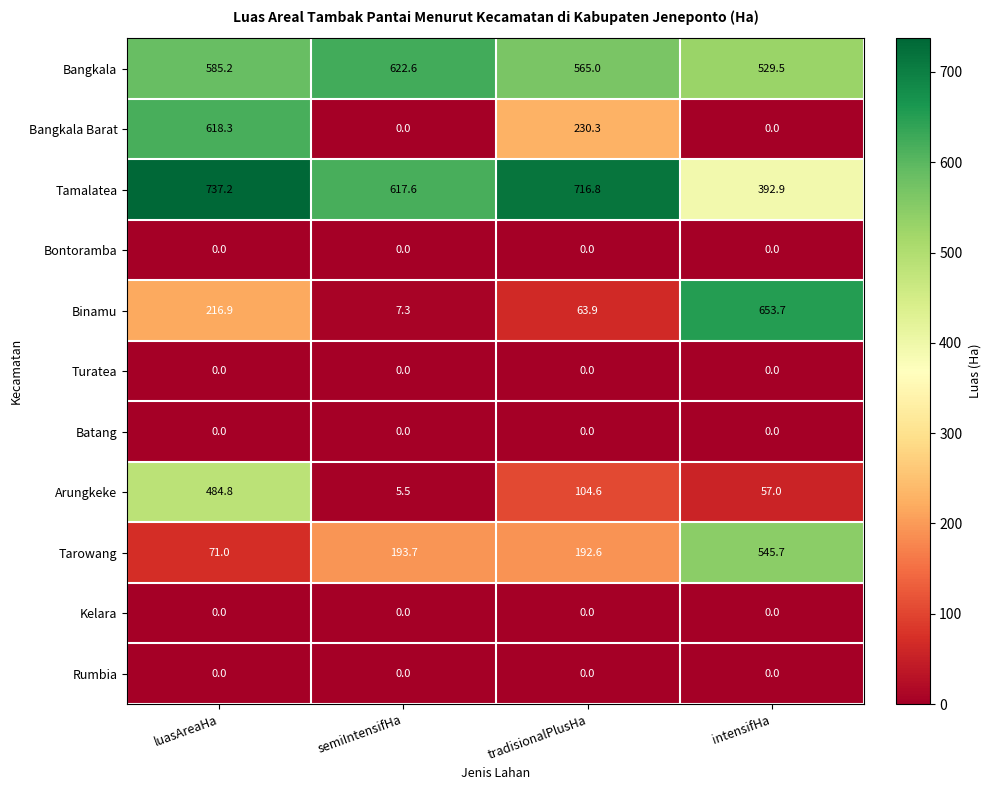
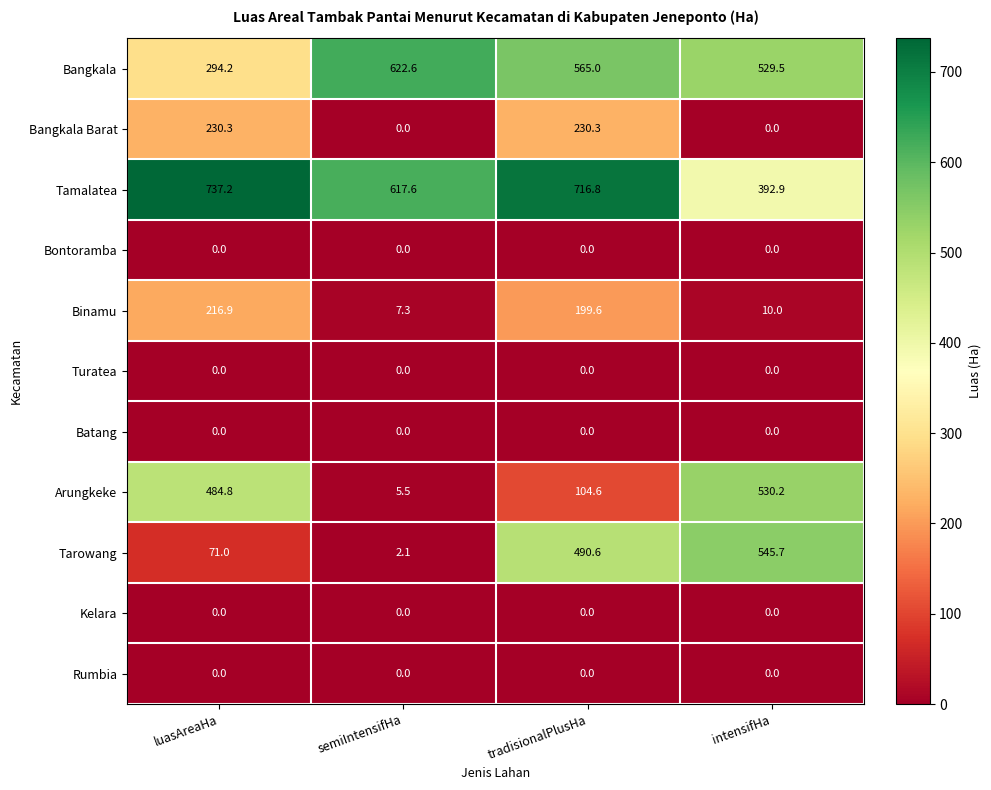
  {
    "Bangkala": {
-     "luasAreaHa": 585.2,
+     "luasAreaHa": 294.2,
      "semiIntensifHa": 622.6,
      "tradisionalPlusHa": 565.0,
      "intensifHa": 529.5
    },
    "Bangkala Barat": {
-     "luasAreaHa": 618.3,
+     "luasAreaHa": 230.3,
      "semiIntensifHa": 0.0,
      "tradisionalPlusHa": 230.3,
      "intensifHa": 0.0
    },
    "Tamalatea": {
      "luasAreaHa": 737.2,
      "semiIntensifHa": 617.6,
      "tradisionalPlusHa": 716.8,
      "intensifHa": 392.9
    },
    "Bontoramba": {
      "luasAreaHa": 0.0,
      "semiIntensifHa": 0.0,
      "tradisionalPlusHa": 0.0,
      "intensifHa": 0.0
    },
    "Binamu": {
      "luasAreaHa": 216.9,
      "semiIntensifHa": 7.3,
-     "tradisionalPlusHa": 63.9,
-     "intensifHa": 653.7
+     "tradisionalPlusHa": 199.6,
+     "intensifHa": 10.0
    },
    "Turatea": {
      "luasAreaHa": 0.0,
      "semiIntensifHa": 0.0,
      "tradisionalPlusHa": 0.0,
      "intensifHa": 0.0
    },
    "Batang": {
      "luasAreaHa": 0.0,
      "semiIntensifHa": 0.0,
      "tradisionalPlusHa": 0.0,
      "intensifHa": 0.0
    },
    "Arungkeke": {
      "luasAreaHa": 484.8,
      "semiIntensifHa": 5.5,
      "tradisionalPlusHa": 104.6,
-     "intensifHa": 57.0
+     "intensifHa": 530.2
    },
    "Tarowang": {
      "luasAreaHa": 71.0,
-     "semiIntensifHa": 193.7,
-     "tradisionalPlusHa": 192.6,
+     "semiIntensifHa": 2.1,
+     "tradisionalPlusHa": 490.6,
      "intensifHa": 545.7
    },
    "Kelara": {
      "luasAreaHa": 0.0,
      "semiIntensifHa": 0.0,
      "tradisionalPlusHa": 0.0,
      "intensifHa": 0.0
    },
    "Rumbia": {
      "luasAreaHa": 0.0,
      "semiIntensifHa": 0.0,
      "tradisionalPlusHa": 0.0,
      "intensifHa": 0.0
    }
  }
